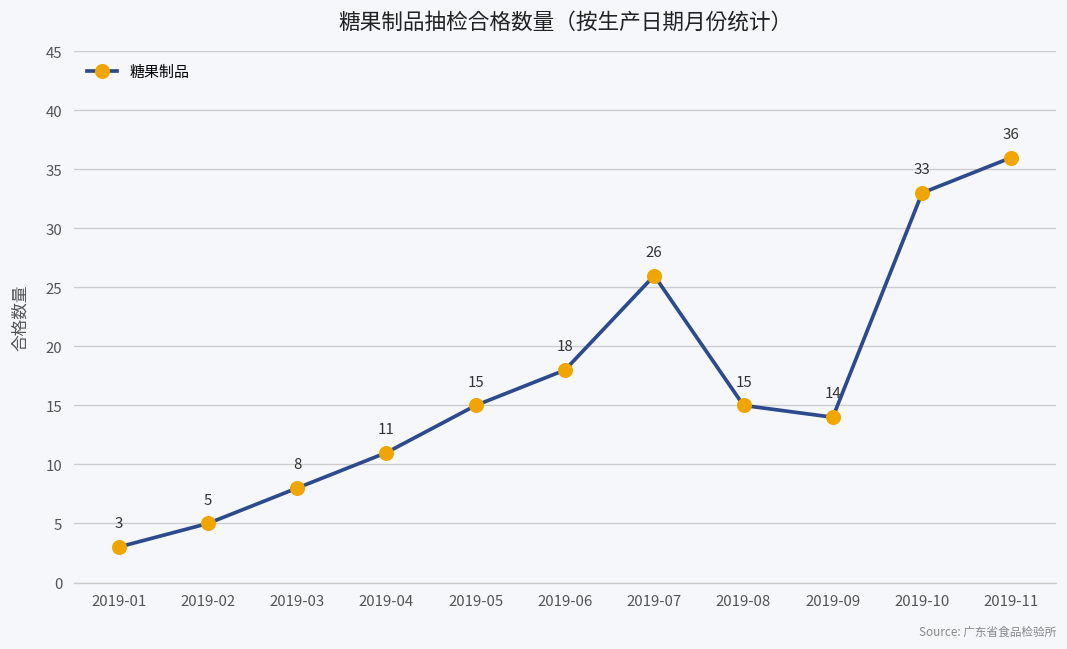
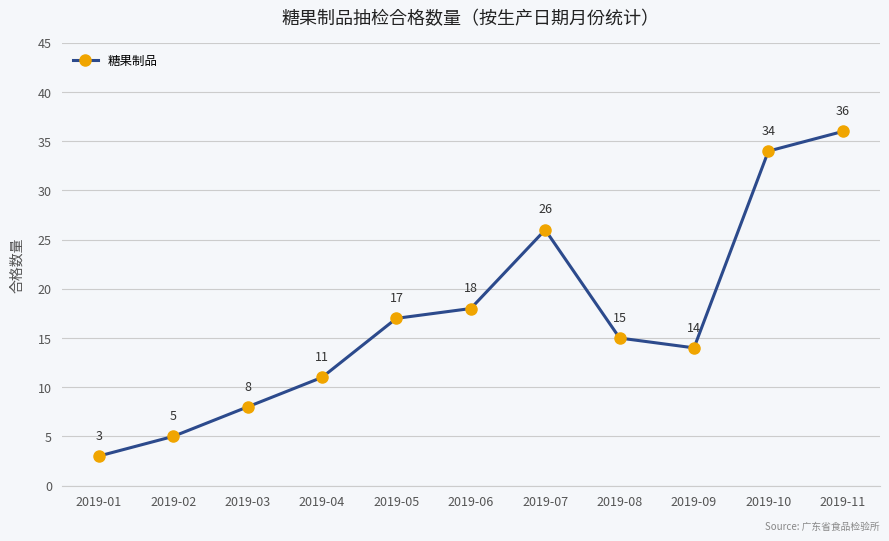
  {
    "2019-01": 3,
    "2019-02": 5,
    "2019-03": 8,
    "2019-04": 11,
-   "2019-05": 15,
+   "2019-05": 17,
    "2019-06": 18,
    "2019-07": 26,
    "2019-08": 15,
    "2019-09": 14,
-   "2019-10": 33,
+   "2019-10": 34,
    "2019-11": 36
  }
